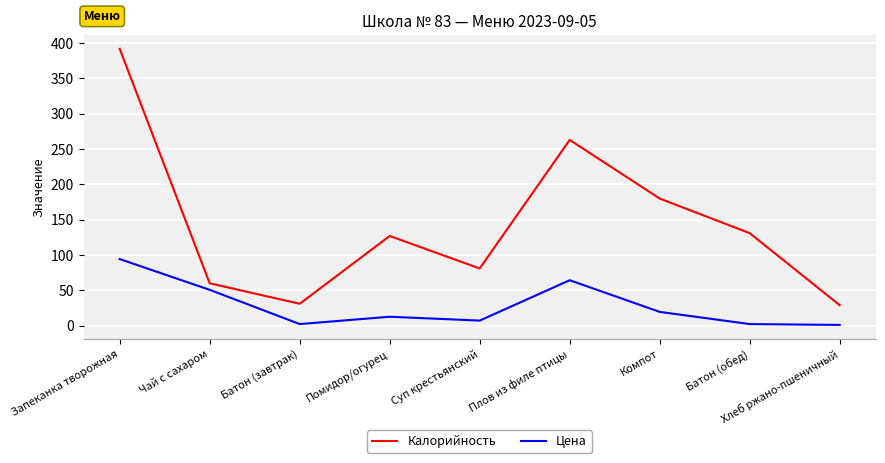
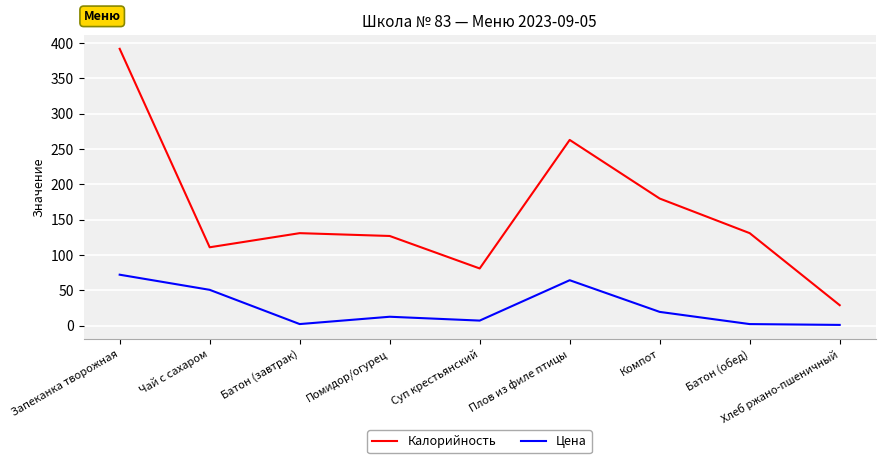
  {
    "Калорийность": {
      "Запеканка творожная": 390,
-     "Чай с сахаром": 60,
-     "Батон (завтрак)": 30,
+     "Чай с сахаром": 110,
+     "Батон (завтрак)": 130,
      "Помидор/огурец": 130,
      "Суп крестьянский": 80,
      "Плов из филе птицы": 260,
      "Компот": 180,
      "Батон (обед)": 130,
      "Хлеб ржано-пшеничный": 30
    },
    "Цена": {
-     "Запеканка творожная": 90,
+     "Запеканка творожная": 70,
      "Чай с сахаром": 50,
      "Батон (завтрак)": 0,
      "Помидор/огурец": 10,
      "Суп крестьянский": 10,
      "Плов из филе птицы": 60,
      "Компот": 20,
      "Батон (обед)": 0,
      "Хлеб ржано-пшеничный": 0
    }
  }
